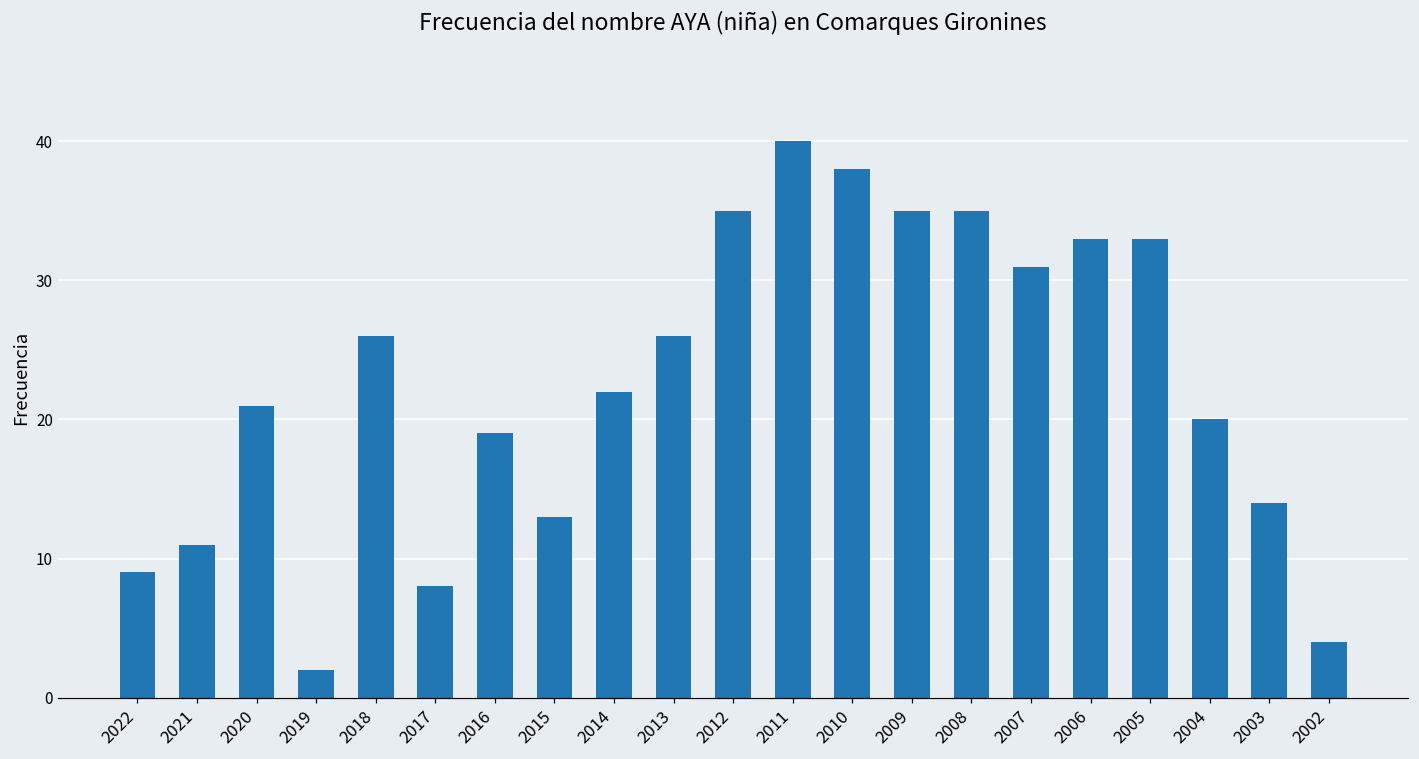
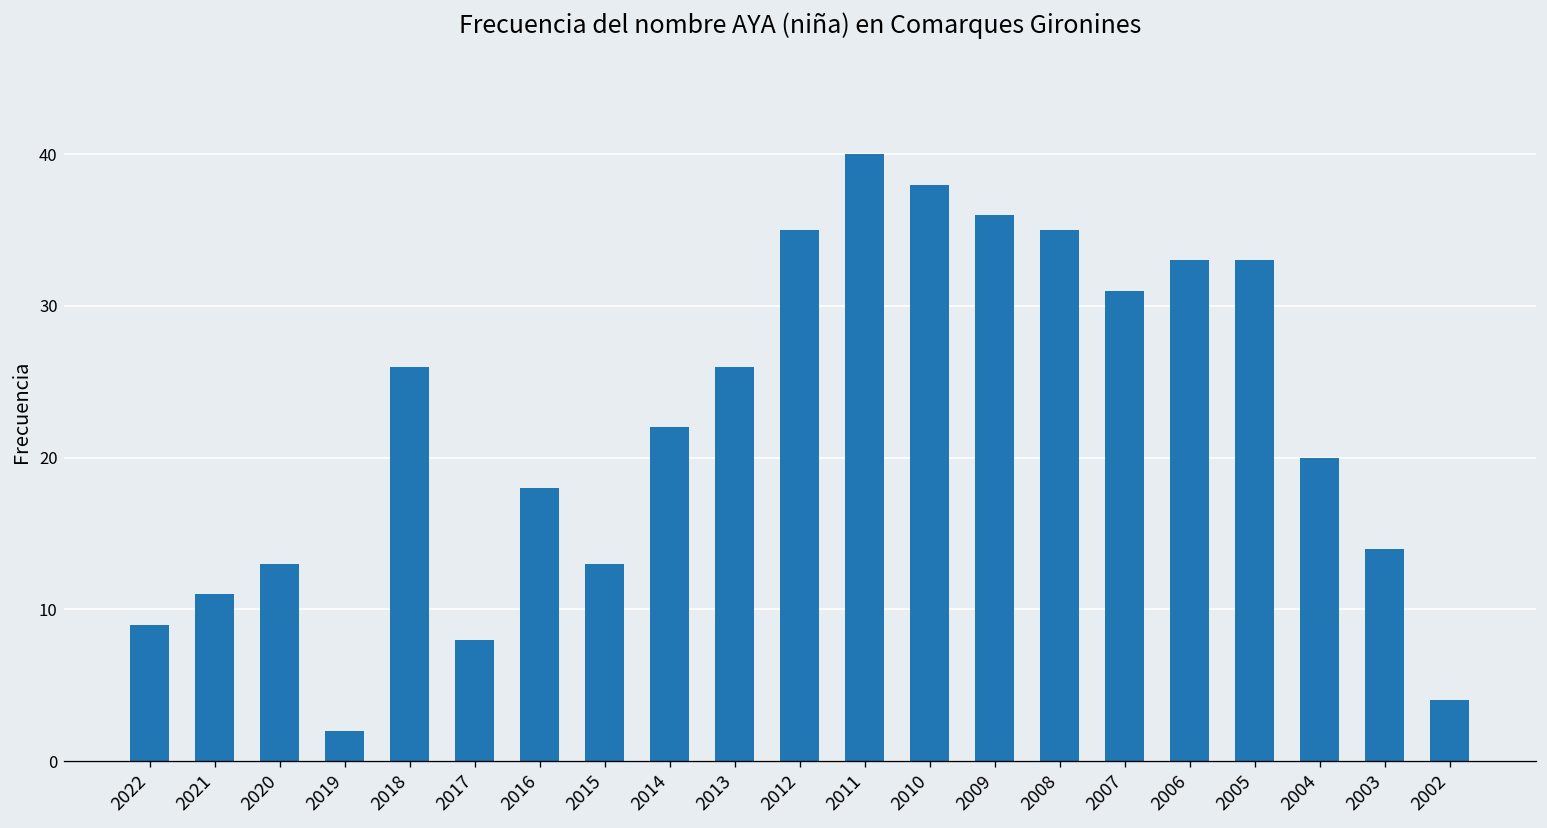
  {
    "2022": 9,
    "2021": 11,
-   "2020": 21,
+   "2020": 13,
    "2019": 2,
    "2018": 26,
    "2017": 8,
-   "2016": 19,
+   "2016": 18,
    "2015": 13,
    "2014": 22,
    "2013": 26,
    "2012": 35,
    "2011": 40,
    "2010": 38,
-   "2009": 35,
+   "2009": 36,
    "2008": 35,
    "2007": 31,
    "2006": 33,
    "2005": 33,
    "2004": 20,
    "2003": 14,
    "2002": 4
  }
